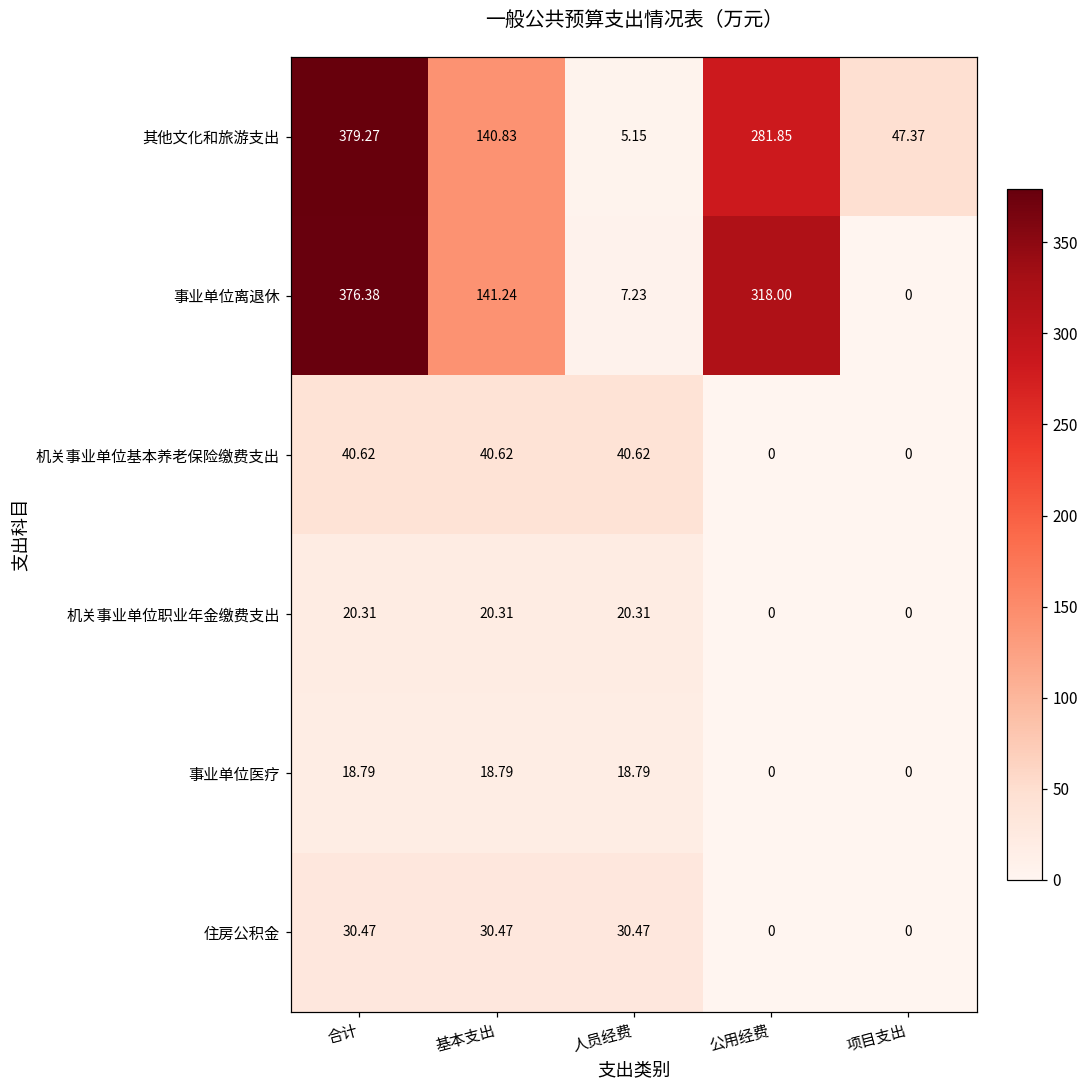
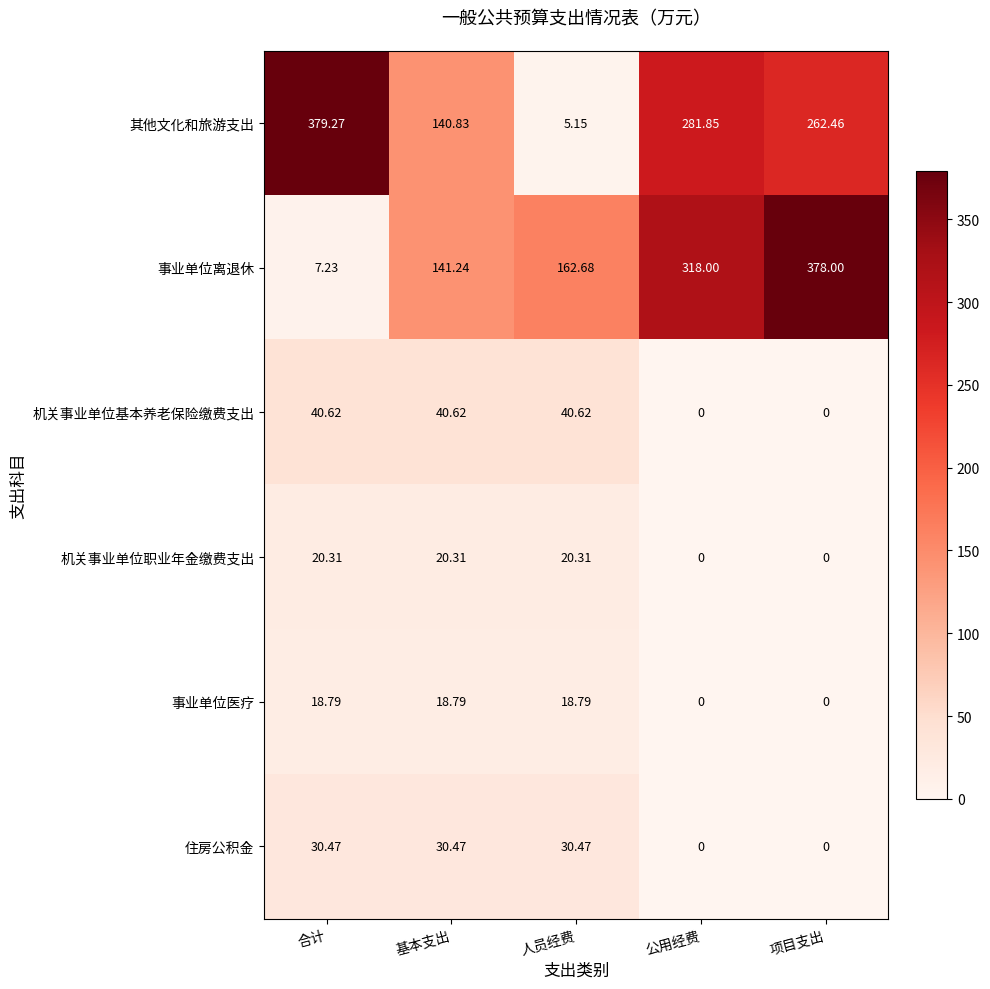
  {
    "其他文化和旅游支出": {
      "合计": 379.27,
      "基本支出": 140.83,
      "人员经费": 5.15,
      "公用经费": 281.85,
-     "项目支出": 47.37
+     "项目支出": 262.46
    },
    "事业单位离退休": {
-     "合计": 376.38,
+     "合计": 7.23,
      "基本支出": 141.24,
-     "人员经费": 7.23,
+     "人员经费": 162.68,
      "公用经费": 318.00,
-     "项目支出": 0
+     "项目支出": 378.00
    },
    "机关事业单位基本养老保险缴费支出": {
      "合计": 40.62,
      "基本支出": 40.62,
      "人员经费": 40.62,
      "公用经费": 0,
      "项目支出": 0
    },
    "机关事业单位职业年金缴费支出": {
      "合计": 20.31,
      "基本支出": 20.31,
      "人员经费": 20.31,
      "公用经费": 0,
      "项目支出": 0
    },
    "事业单位医疗": {
      "合计": 18.79,
      "基本支出": 18.79,
      "人员经费": 18.79,
      "公用经费": 0,
      "项目支出": 0
    },
    "住房公积金": {
      "合计": 30.47,
      "基本支出": 30.47,
      "人员经费": 30.47,
      "公用经费": 0,
      "项目支出": 0
    }
  }
